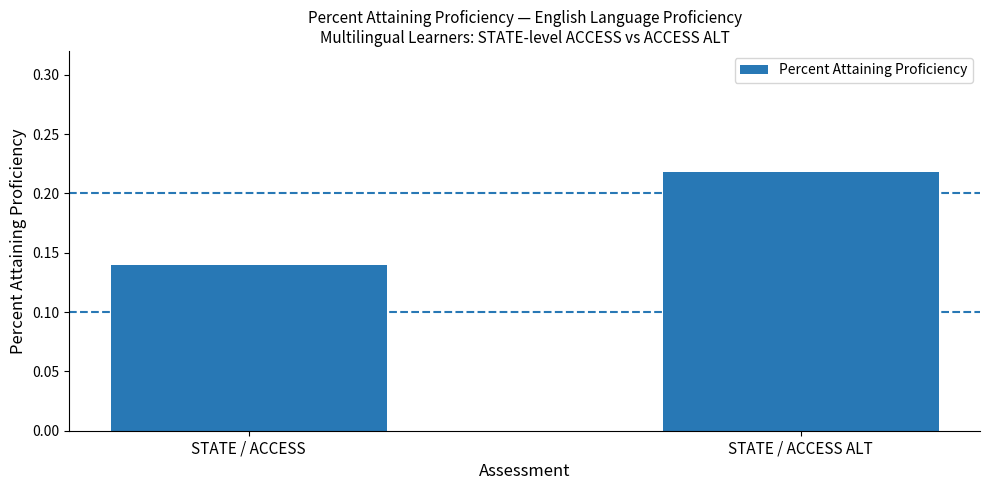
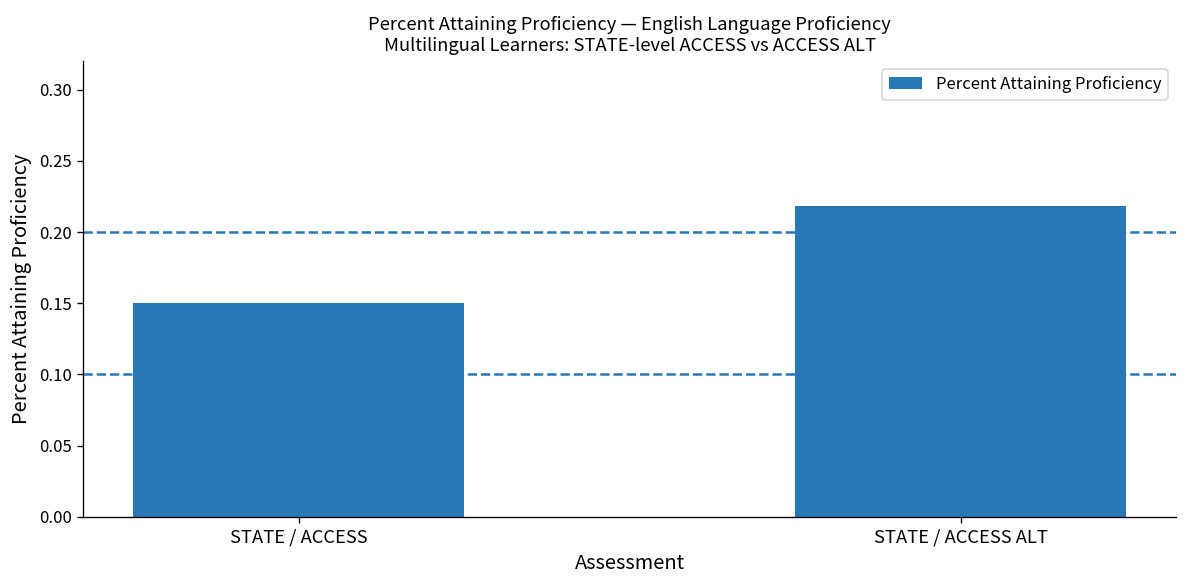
  {
-   "STATE / ACCESS": 0.14,
+   "STATE / ACCESS": 0.15,
    "STATE / ACCESS ALT": 0.22
  }
